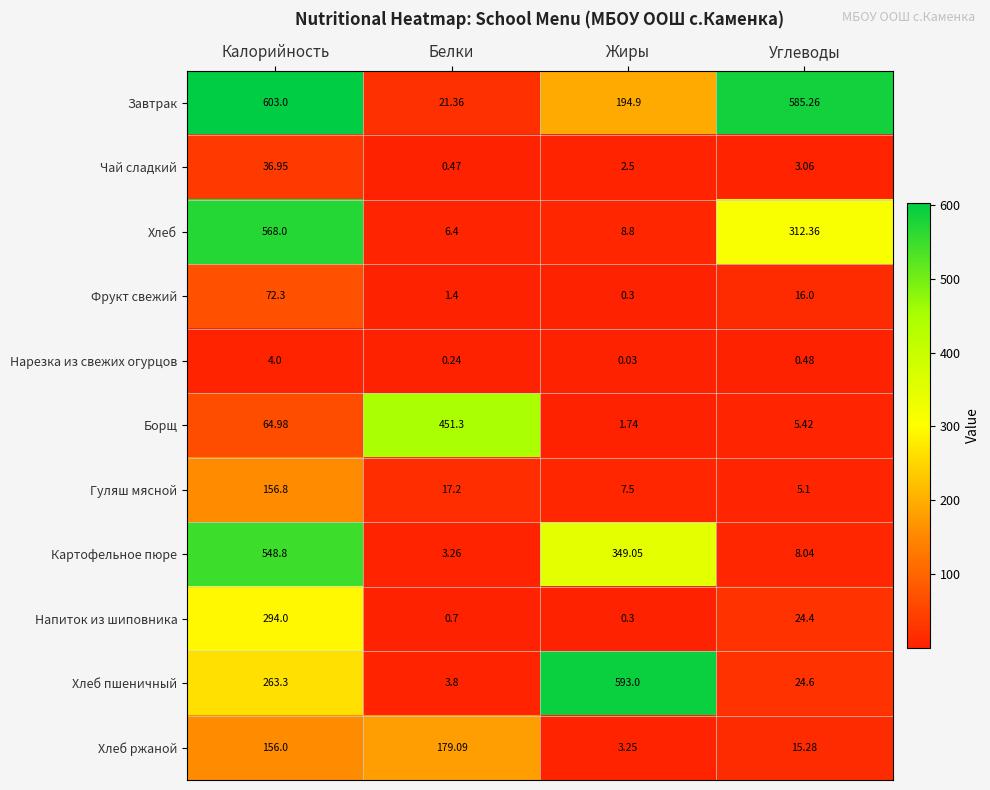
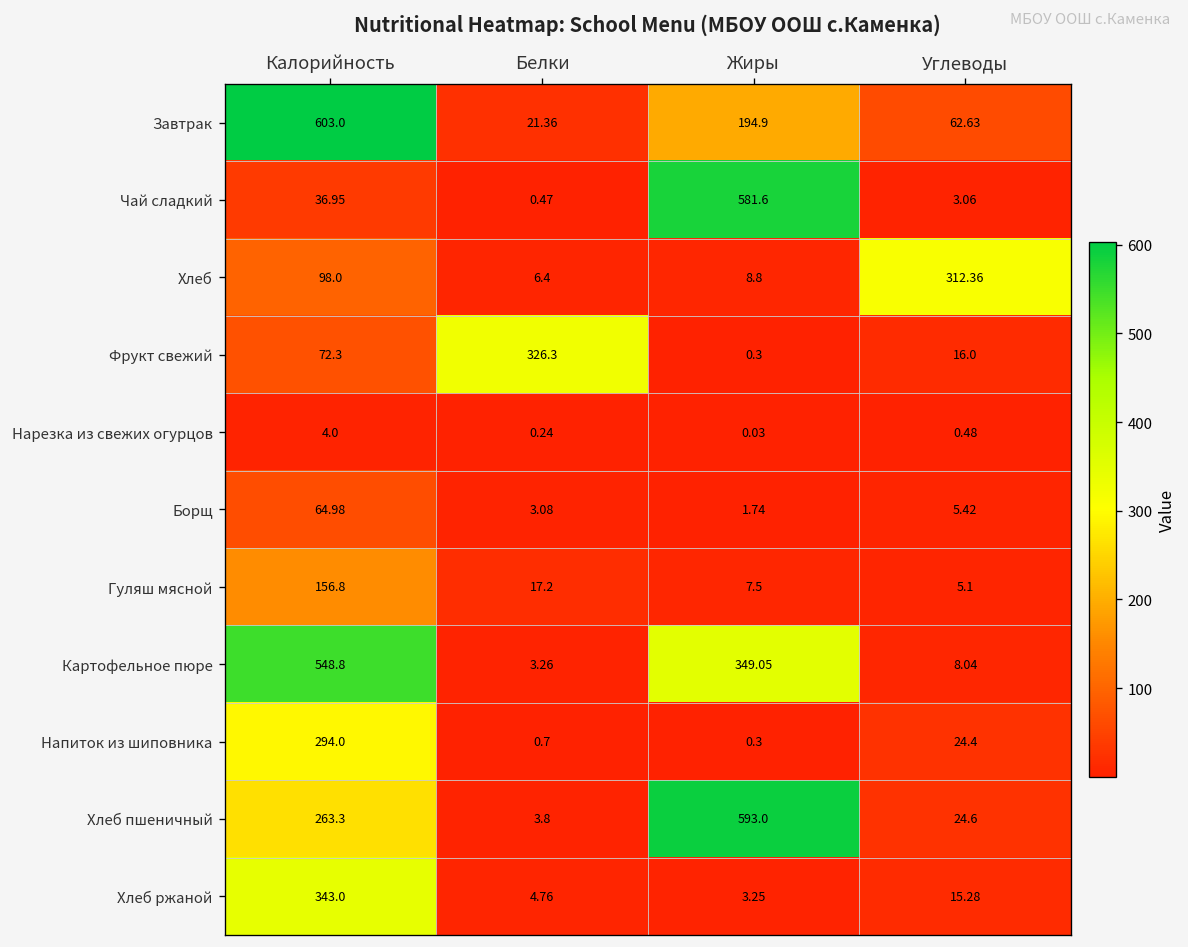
  {
    "Завтрак": {
      "Калорийность": 603.0,
      "Белки": 21.36,
      "Жиры": 194.9,
-     "Углеводы": 585.26
+     "Углеводы": 62.63
    },
    "Чай сладкий": {
      "Калорийность": 36.95,
      "Белки": 0.47,
-     "Жиры": 2.5,
+     "Жиры": 581.6,
      "Углеводы": 3.06
    },
    "Хлеб": {
-     "Калорийность": 568.0,
+     "Калорийность": 98.0,
      "Белки": 6.4,
      "Жиры": 8.8,
      "Углеводы": 312.36
    },
    "Фрукт свежий": {
      "Калорийность": 72.3,
-     "Белки": 1.4,
+     "Белки": 326.3,
      "Жиры": 0.3,
      "Углеводы": 16.0
    },
    "Нарезка из свежих огурцов": {
      "Калорийность": 4.0,
      "Белки": 0.24,
      "Жиры": 0.03,
      "Углеводы": 0.48
    },
    "Борщ": {
      "Калорийность": 64.98,
-     "Белки": 451.3,
+     "Белки": 3.08,
      "Жиры": 1.74,
      "Углеводы": 5.42
    },
    "Гуляш мясной": {
      "Калорийность": 156.8,
      "Белки": 17.2,
      "Жиры": 7.5,
      "Углеводы": 5.1
    },
    "Картофельное пюре": {
      "Калорийность": 548.8,
      "Белки": 3.26,
      "Жиры": 349.05,
      "Углеводы": 8.04
    },
    "Напиток из шиповника": {
      "Калорийность": 294.0,
      "Белки": 0.7,
      "Жиры": 0.3,
      "Углеводы": 24.4
    },
    "Хлеб пшеничный": {
      "Калорийность": 263.3,
      "Белки": 3.8,
      "Жиры": 593.0,
      "Углеводы": 24.6
    },
    "Хлеб ржаной": {
-     "Калорийность": 156.0,
-     "Белки": 179.09,
+     "Калорийность": 343.0,
+     "Белки": 4.76,
      "Жиры": 3.25,
      "Углеводы": 15.28
    }
  }
